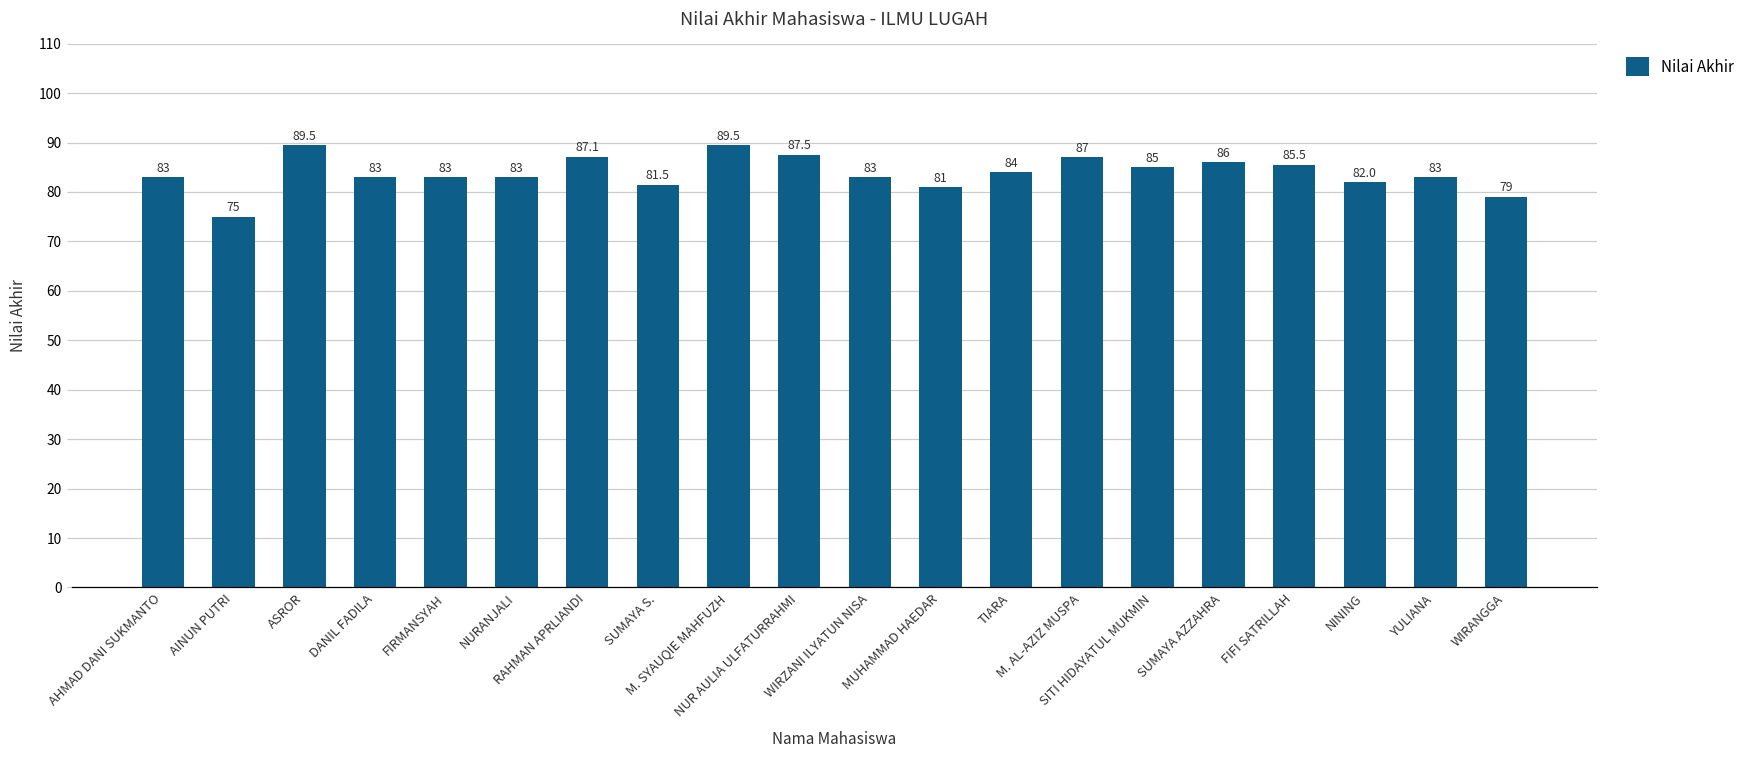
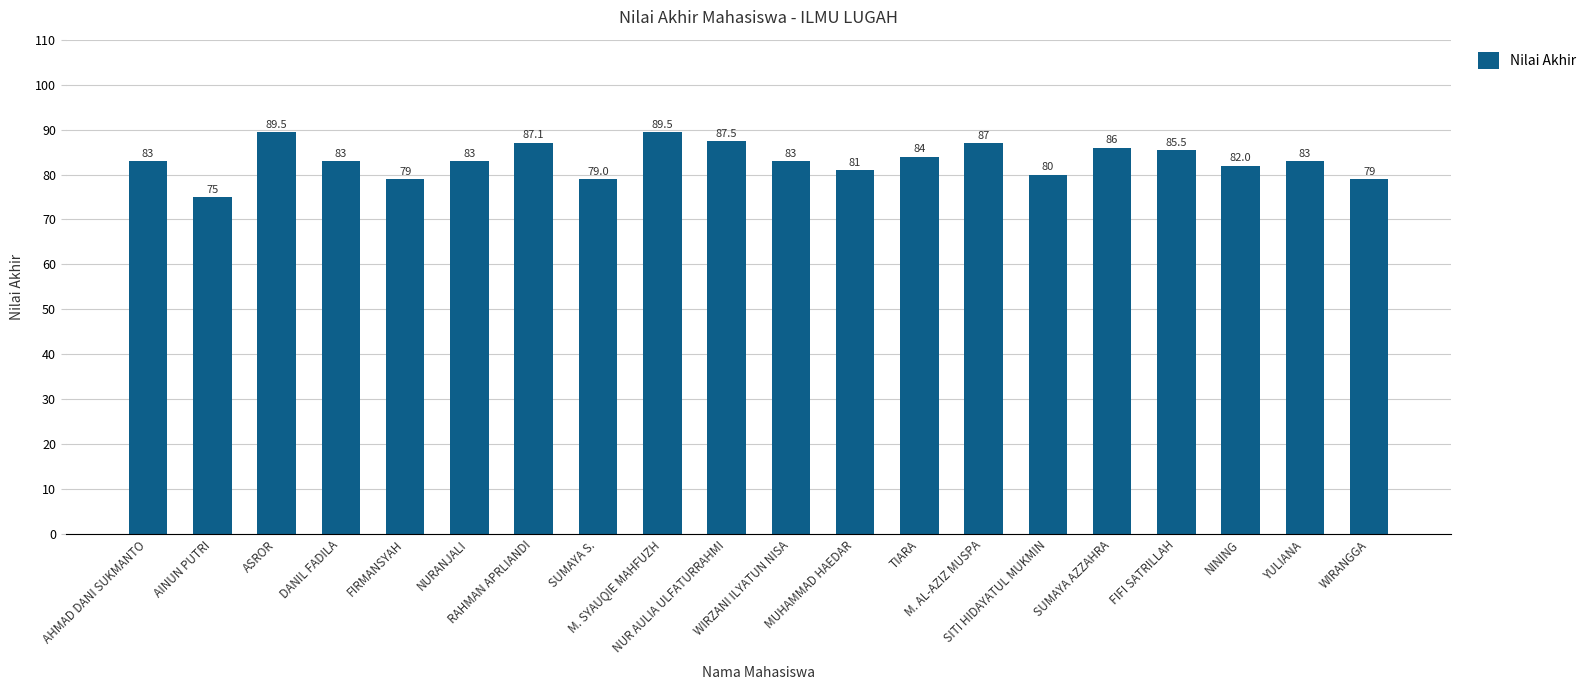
  {
    "AHMAD DANI SUKMANTO": 83,
    "AINUN PUTRI": 75,
    "ASROR": 89.5,
    "DANIL FADILA": 83,
-   "FIRMANSYAH": 83,
+   "FIRMANSYAH": 79,
    "NURANJALI": 83,
    "RAHMAN APRLIANDI": 87.1,
-   "SUMAYA S.": 81.5,
+   "SUMAYA S.": 79.0,
    "M. SYAUQIE MAHFUZH": 89.5,
    "NUR AULIA ULFATURRAHMI": 87.5,
    "WIRZANI ILYATUN NISA": 83,
    "MUHAMMAD HAEDAR": 81,
    "TIARA": 84,
    "M. AL-AZIZ MUSPA": 87,
-   "SITI HIDAYATUL MUKMIN": 85,
+   "SITI HIDAYATUL MUKMIN": 80,
    "SUMAYA AZZAHRA": 86,
    "FIFI SATRILLAH": 85.5,
    "NINING": 82.0,
    "YULIANA": 83,
    "WIRANGGA": 79
  }
